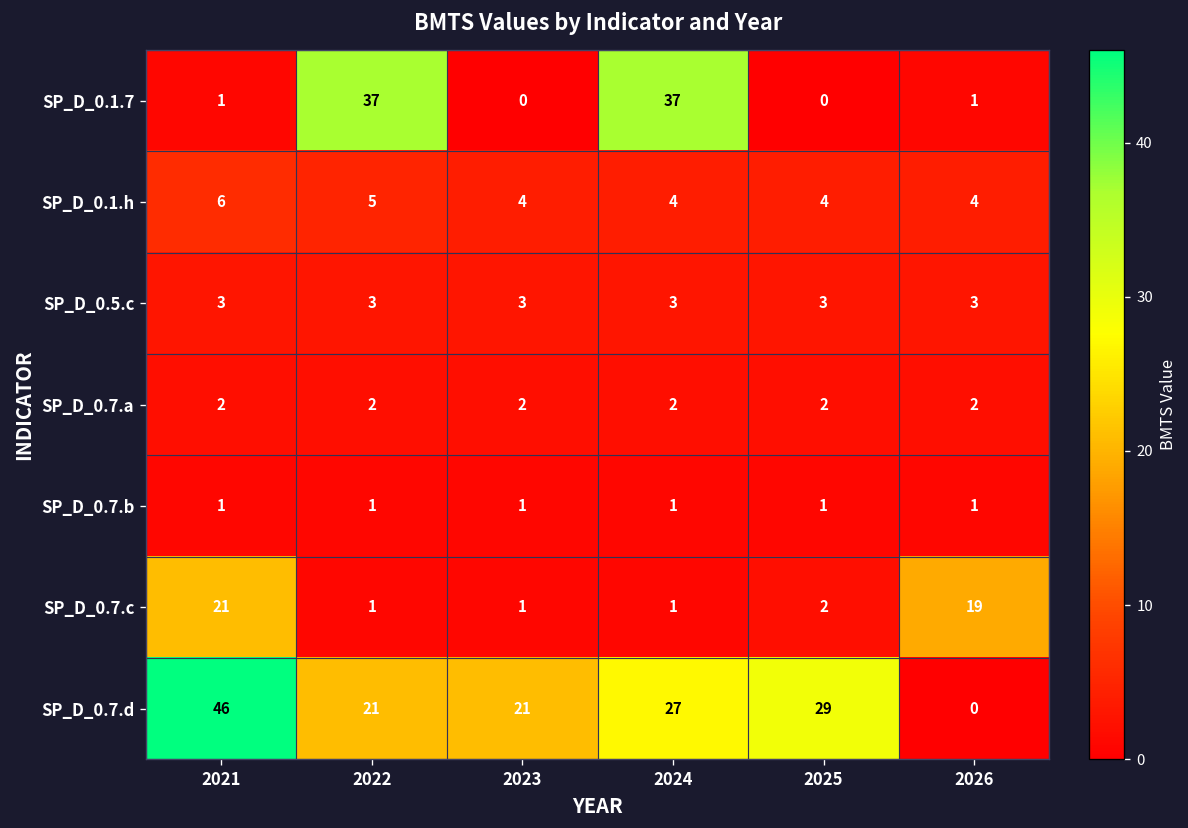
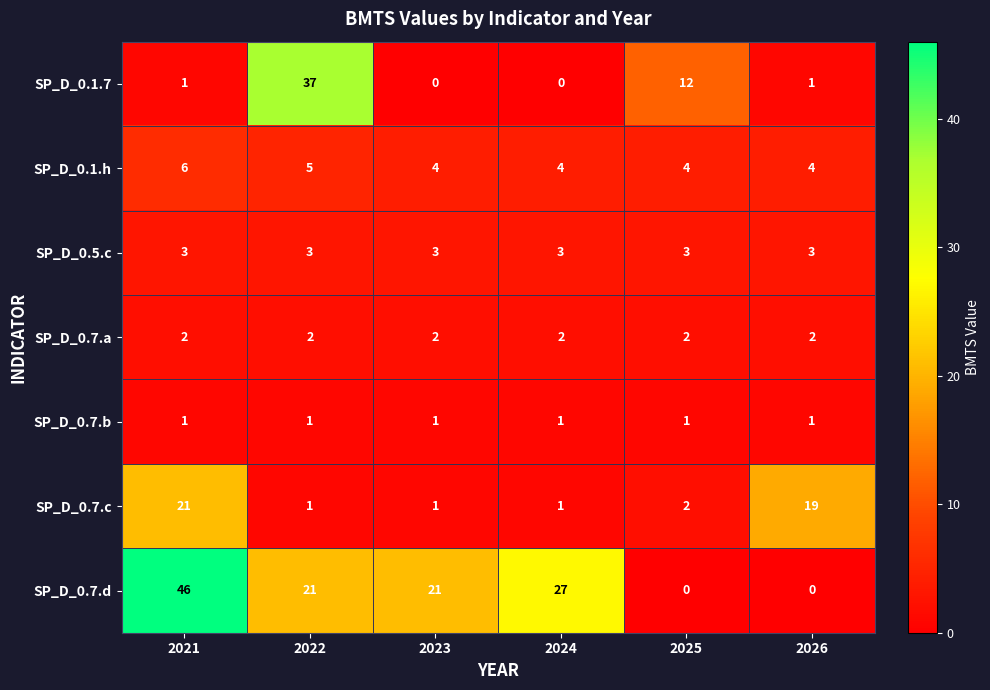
  {
    "SP_D_0.1.7": {
      "2021": 1,
      "2022": 37,
      "2023": 0,
-     "2024": 37,
-     "2025": 0,
+     "2024": 0,
+     "2025": 12,
      "2026": 1
    },
    "SP_D_0.1.h": {
      "2021": 6,
      "2022": 5,
      "2023": 4,
      "2024": 4,
      "2025": 4,
      "2026": 4
    },
    "SP_D_0.5.c": {
      "2021": 3,
      "2022": 3,
      "2023": 3,
      "2024": 3,
      "2025": 3,
      "2026": 3
    },
    "SP_D_0.7.a": {
      "2021": 2,
      "2022": 2,
      "2023": 2,
      "2024": 2,
      "2025": 2,
      "2026": 2
    },
    "SP_D_0.7.b": {
      "2021": 1,
      "2022": 1,
      "2023": 1,
      "2024": 1,
      "2025": 1,
      "2026": 1
    },
    "SP_D_0.7.c": {
      "2021": 21,
      "2022": 1,
      "2023": 1,
      "2024": 1,
      "2025": 2,
      "2026": 19
    },
    "SP_D_0.7.d": {
      "2021": 46,
      "2022": 21,
      "2023": 21,
      "2024": 27,
-     "2025": 29,
+     "2025": 0,
      "2026": 0
    }
  }
